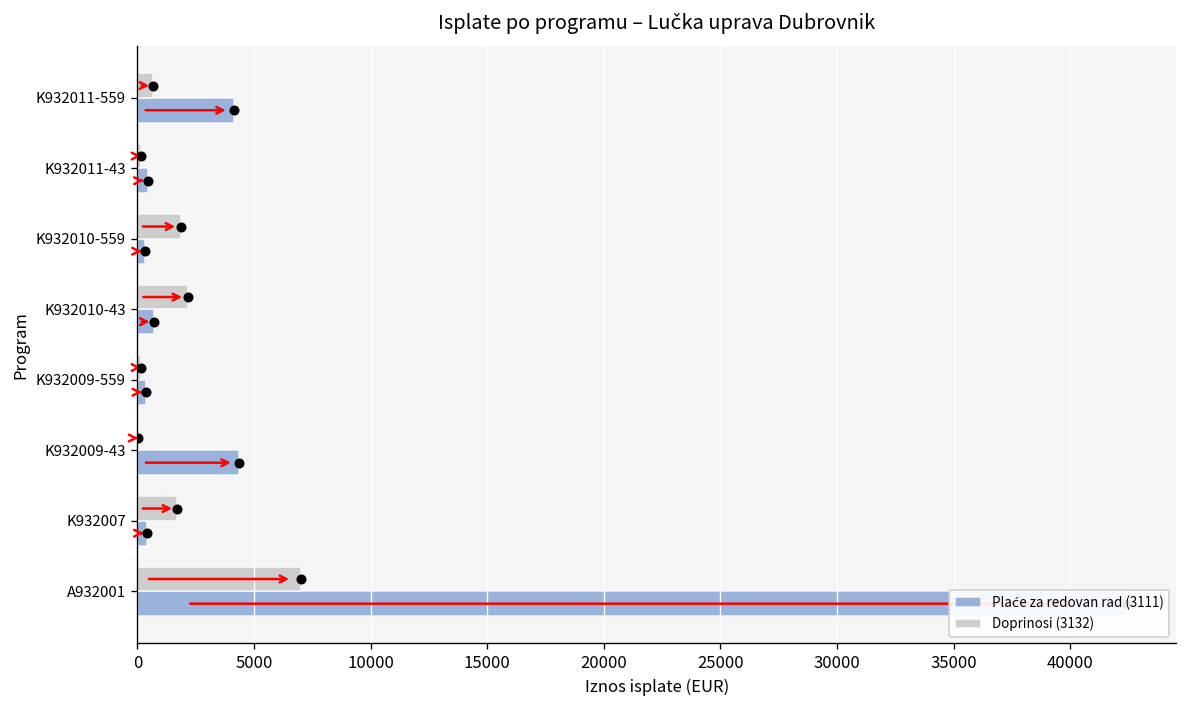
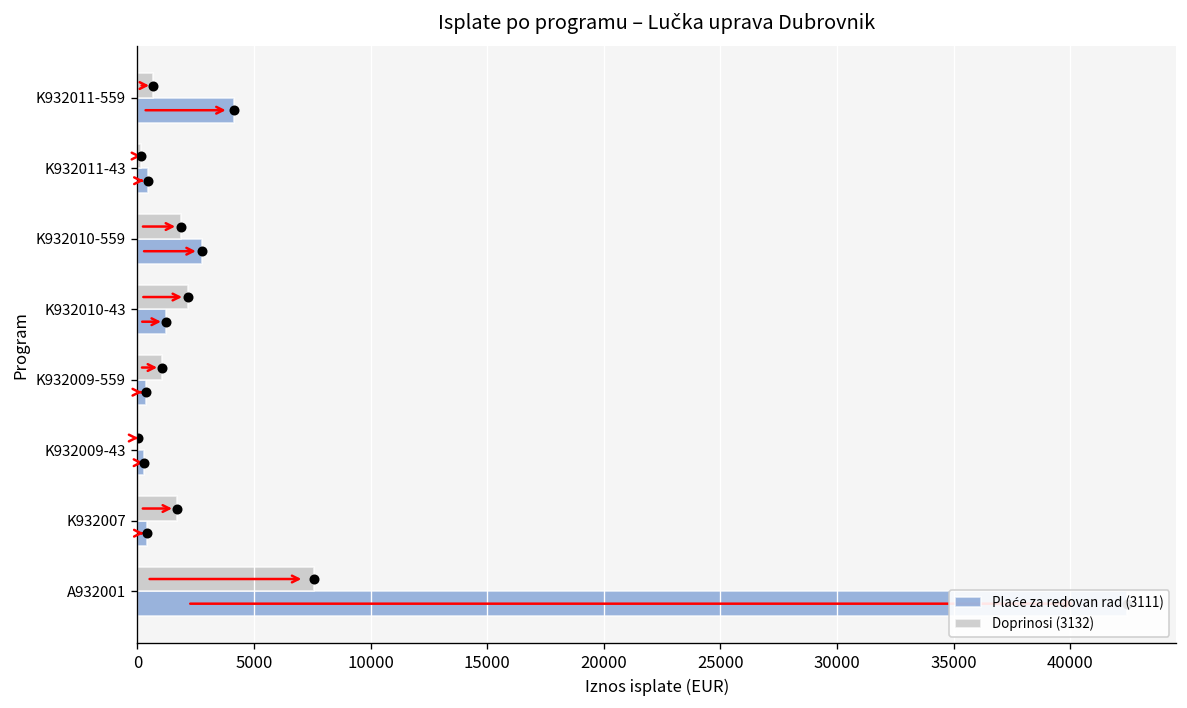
  {
    "Plaće za redovan rad (3111)": {
      "K932011-559": 4100,
      "K932011-43": 400,
-     "K932010-559": 300,
-     "K932010-43": 700,
+     "K932010-559": 2800,
+     "K932010-43": 1200,
      "K932009-559": 400,
-     "K932009-43": 4400,
+     "K932009-43": 300,
      "K932007": 400
    },
    "Doprinosi (3132)": {
      "K932011-559": 700,
      "K932011-43": 200,
      "K932010-559": 1900,
      "K932010-43": 2200,
-     "K932009-559": 200,
+     "K932009-559": 1000,
      "K932007": 1700,
-     "A932001": 7000
+     "A932001": 7600
    }
  }
